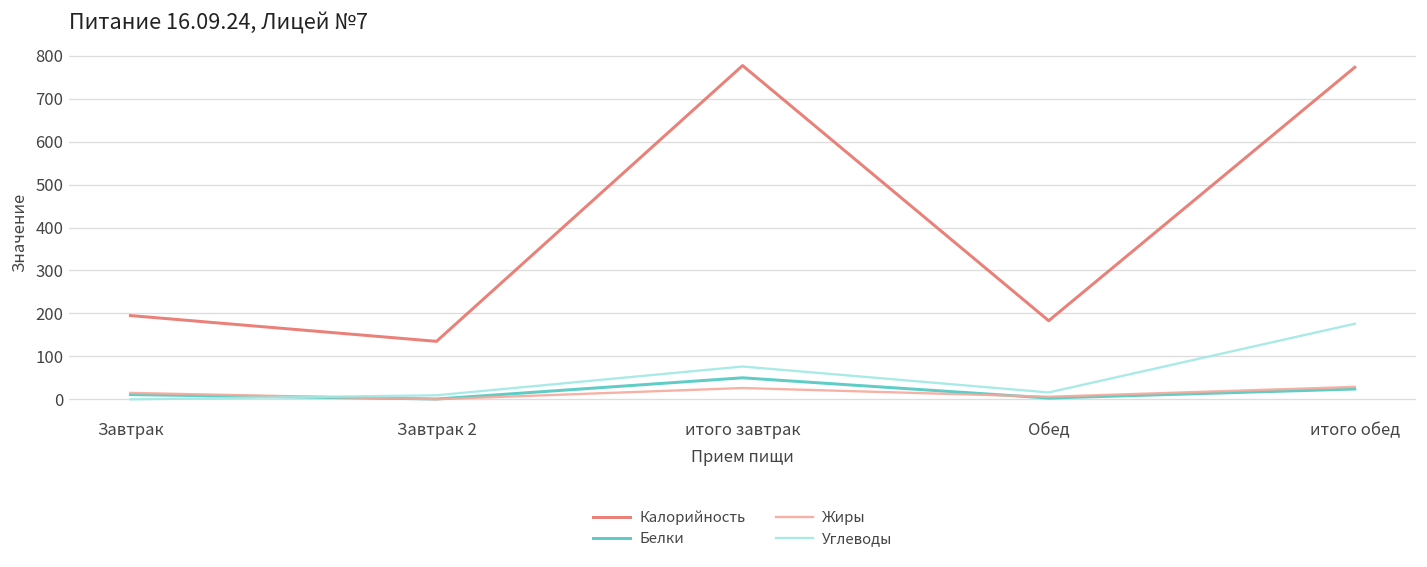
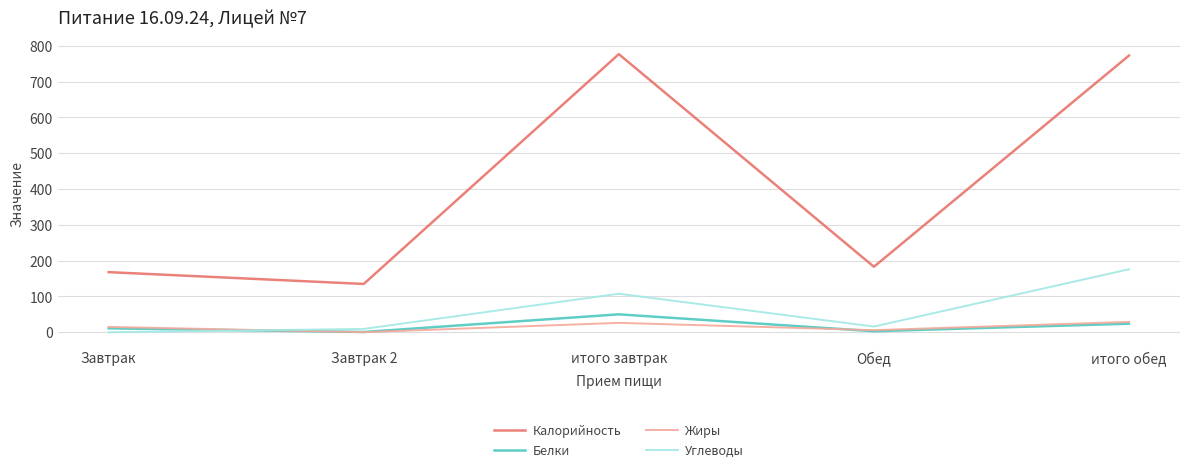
  {
    "Калорийность": {
-     "Завтрак": 200,
+     "Завтрак": 170,
      "Завтрак 2": 140,
      "итого завтрак": 780,
      "Обед": 180,
      "итого обед": 770
    },
    "Белки": {
      "итого завтрак": 50
    },
    "Жиры": {
      "итого завтрак": 30
    },
    "Углеводы": {
      "Завтрак": 0,
      "Завтрак 2": 10,
-     "итого завтрак": 80,
+     "итого завтрак": 110,
      "Обед": 20,
      "итого обед": 180
    }
  }
